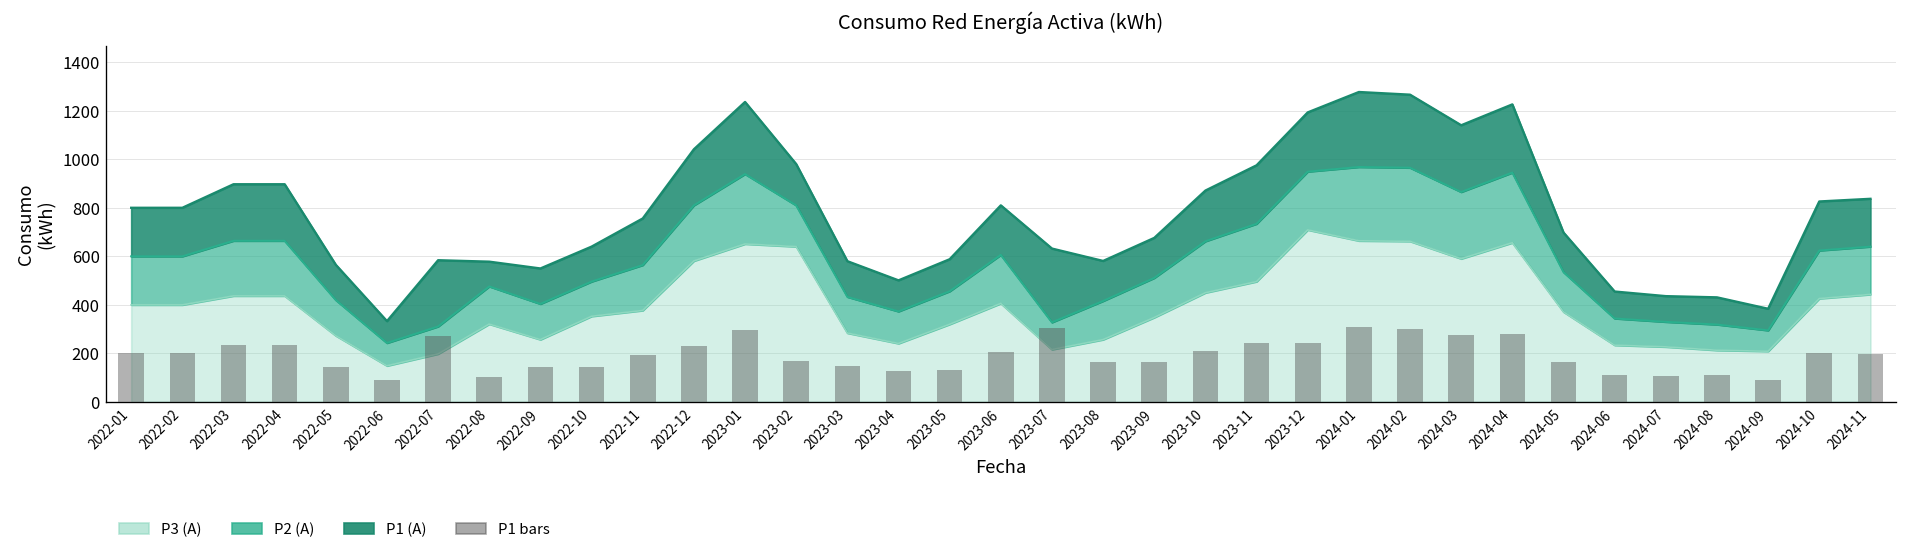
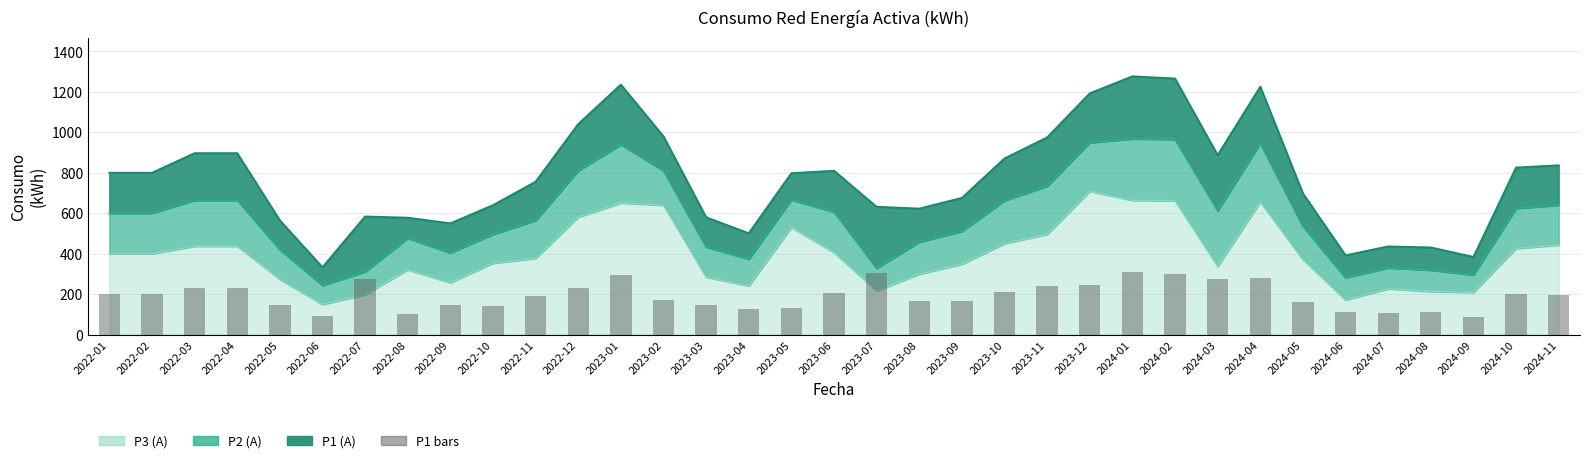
  {
    "P3 (A)": {
      "2022-01": 400,
      "2022-02": 400,
      "2022-03": 440,
      "2022-04": 440,
      "2022-05": 270,
      "2022-06": 150,
      "2022-07": 200,
      "2022-08": 320,
      "2022-09": 260,
      "2022-10": 350,
      "2022-11": 380,
      "2022-12": 580,
      "2023-01": 650,
      "2023-02": 640,
      "2023-03": 280,
      "2023-04": 240,
-     "2023-05": 320,
+     "2023-05": 530,
      "2023-06": 410,
      "2023-07": 220,
-     "2023-08": 260,
+     "2023-08": 300,
      "2023-09": 350,
      "2023-10": 450,
      "2023-11": 500,
      "2023-12": 710,
      "2024-01": 660,
      "2024-02": 660,
-     "2024-03": 590,
+     "2024-03": 340,
      "2024-04": 660,
      "2024-05": 370,
-     "2024-06": 230,
+     "2024-06": 170,
      "2024-07": 230,
      "2024-08": 210,
      "2024-09": 210,
      "2024-10": 430,
      "2024-11": 440
    },
    "P1 bars": {
      "2022-01": 200,
      "2022-02": 200,
      "2022-03": 230,
      "2022-04": 230,
      "2022-05": 150,
      "2022-06": 90,
      "2022-07": 270,
      "2022-08": 100,
      "2022-09": 150,
      "2022-10": 140,
      "2022-11": 190,
      "2022-12": 230,
      "2023-01": 300,
      "2023-02": 170,
      "2023-03": 150,
      "2023-04": 130,
      "2023-05": 130,
      "2023-06": 200,
      "2023-07": 300,
      "2023-08": 170,
      "2023-09": 170,
      "2023-10": 210,
      "2023-11": 240,
      "2023-12": 240,
      "2024-01": 310,
      "2024-02": 300,
      "2024-03": 280,
      "2024-04": 280,
      "2024-05": 160,
      "2024-06": 110,
      "2024-07": 110,
      "2024-08": 110,
      "2024-09": 90,
      "2024-10": 200,
      "2024-11": 200
    }
  }
